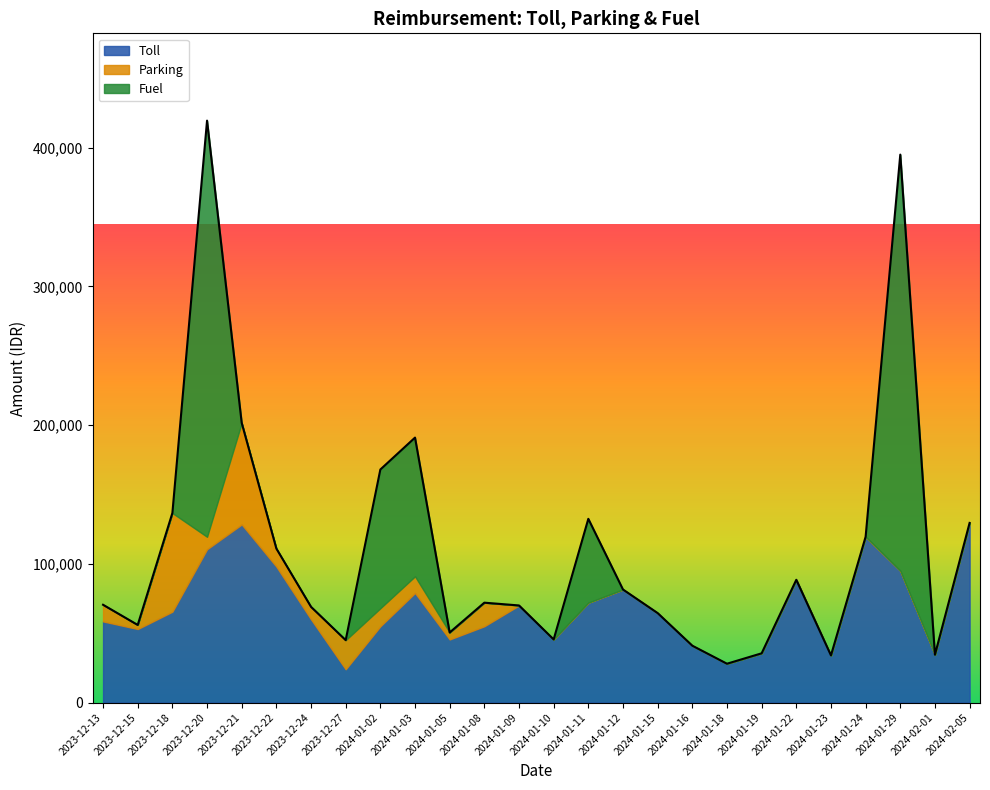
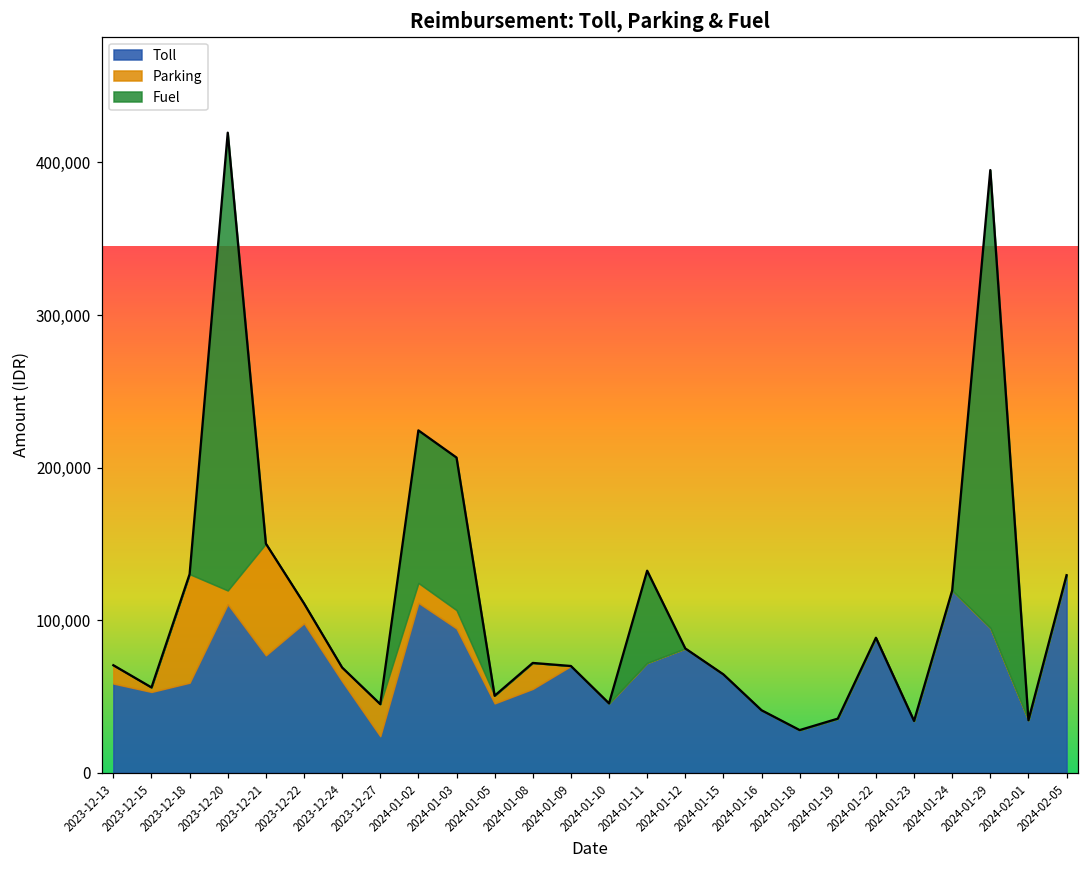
  {
    "Toll": {
      "2023-12-13": "59,000",
      "2023-12-15": "53,000",
-     "2023-12-18": "66,000",
+     "2023-12-18": "59,000",
      "2023-12-20": "111,000",
-     "2023-12-21": "128,000",
+     "2023-12-21": "77,000",
      "2023-12-22": "98,000",
      "2023-12-24": "60,000",
      "2023-12-27": "24,000",
-     "2024-01-02": "55,000",
-     "2024-01-03": "79,000",
+     "2024-01-02": "111,000",
+     "2024-01-03": "95,000",
      "2024-01-05": "46,000",
      "2024-01-08": "55,000"
    },
    "Parking": {
      "2023-12-20": "9,000",
      "2024-01-02": "13,000",
      "2024-01-03": "12,000"
    },
    "Fuel": {
      "2023-12-20": "300,000",
      "2024-01-02": "100,000",
      "2024-01-03": "100,000",
      "2024-01-11": "60,000",
      "2024-01-29": "300,000"
    }
  }
